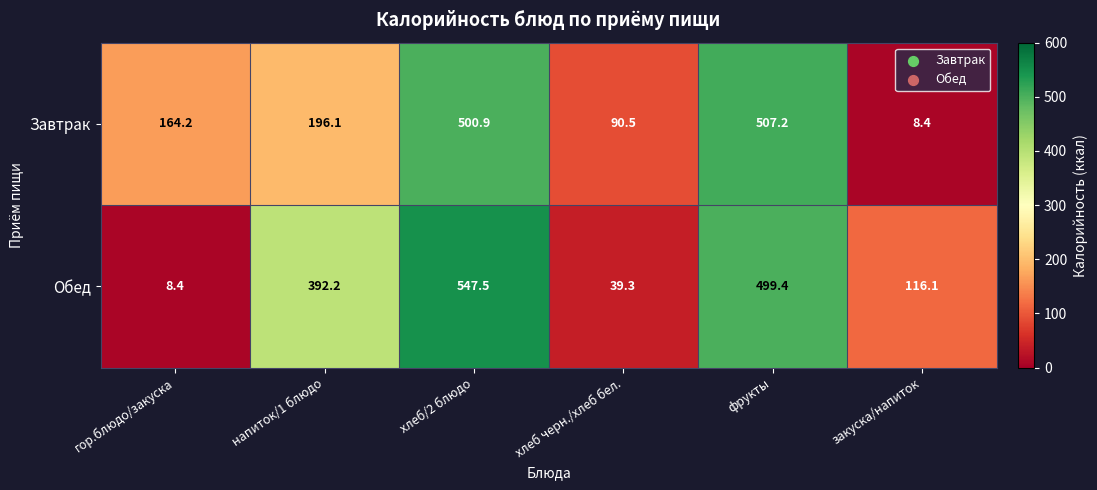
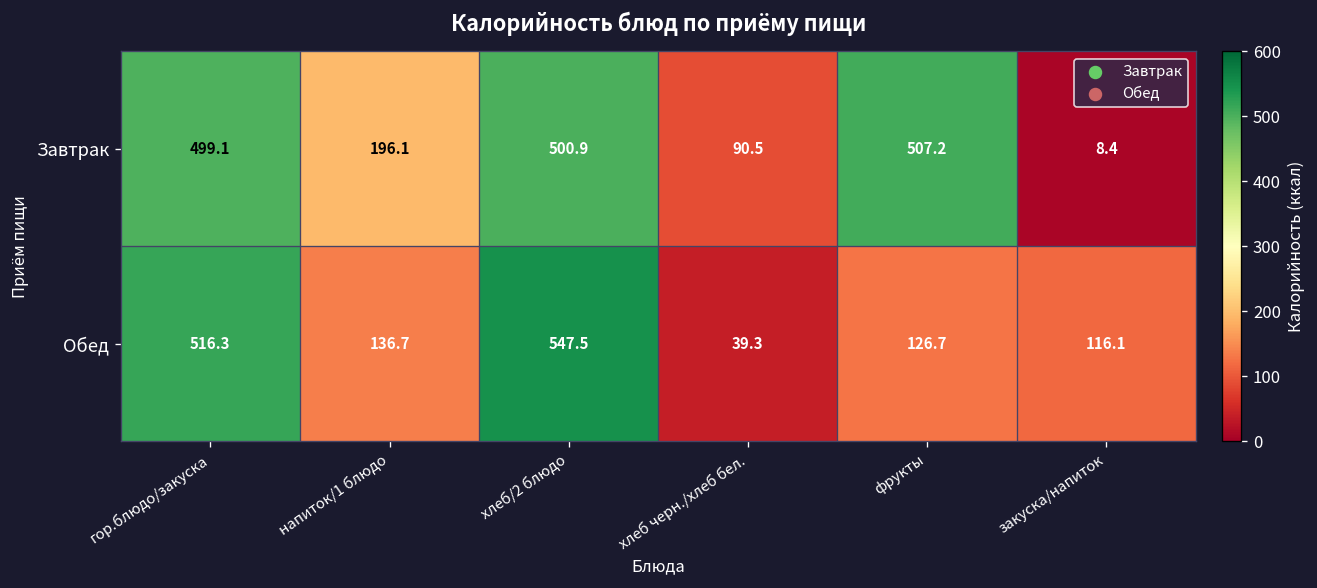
  {
    "Завтрак": {
-     "гор.блюдо/закуска": 164.2,
+     "гор.блюдо/закуска": 499.1,
      "напиток/1 блюдо": 196.1,
      "хлеб/2 блюдо": 500.9,
      "хлеб черн./хлеб бел.": 90.5,
      "фрукты": 507.2,
      "закуска/напиток": 8.4
    },
    "Обед": {
-     "гор.блюдо/закуска": 8.4,
-     "напиток/1 блюдо": 392.2,
+     "гор.блюдо/закуска": 516.3,
+     "напиток/1 блюдо": 136.7,
      "хлеб/2 блюдо": 547.5,
      "хлеб черн./хлеб бел.": 39.3,
-     "фрукты": 499.4,
+     "фрукты": 126.7,
      "закуска/напиток": 116.1
    }
  }
